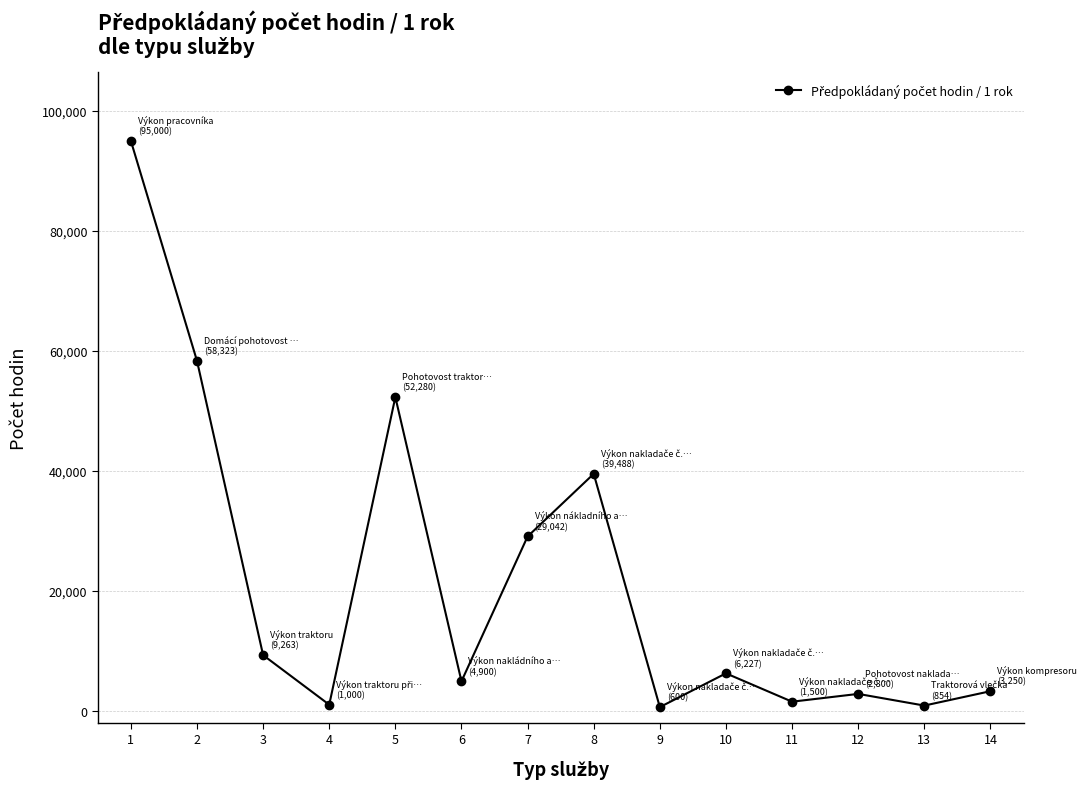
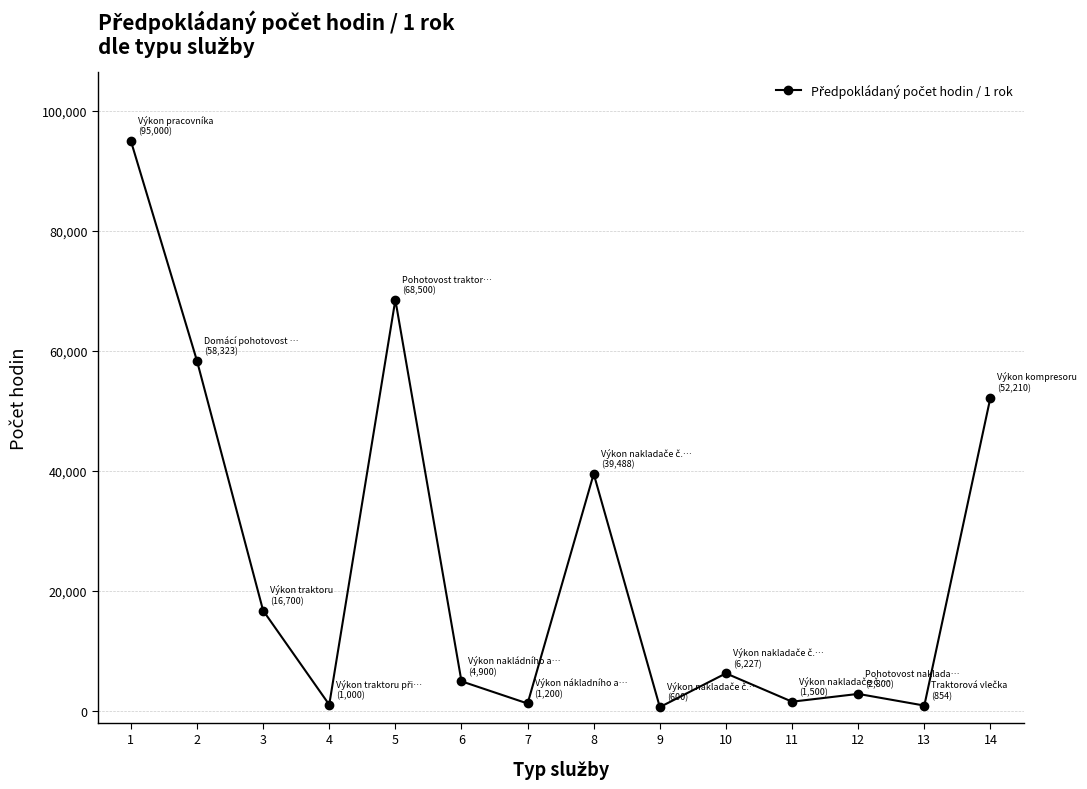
  {
    "1": "(95,000)",
    "2": "(58,323)",
-   "3": "(9,263)",
+   "3": "(16,700)",
    "4": "(1,000)",
-   "5": "(52,280)",
+   "5": "(68,500)",
    "6": "(4,900)",
-   "7": "(29,042)",
+   "7": "(1,200)",
    "8": "(39,488)",
    "9": "(600)",
    "10": "(6,227)",
-   "14": "(3,250)"
+   "14": "(52,210)"
  }
